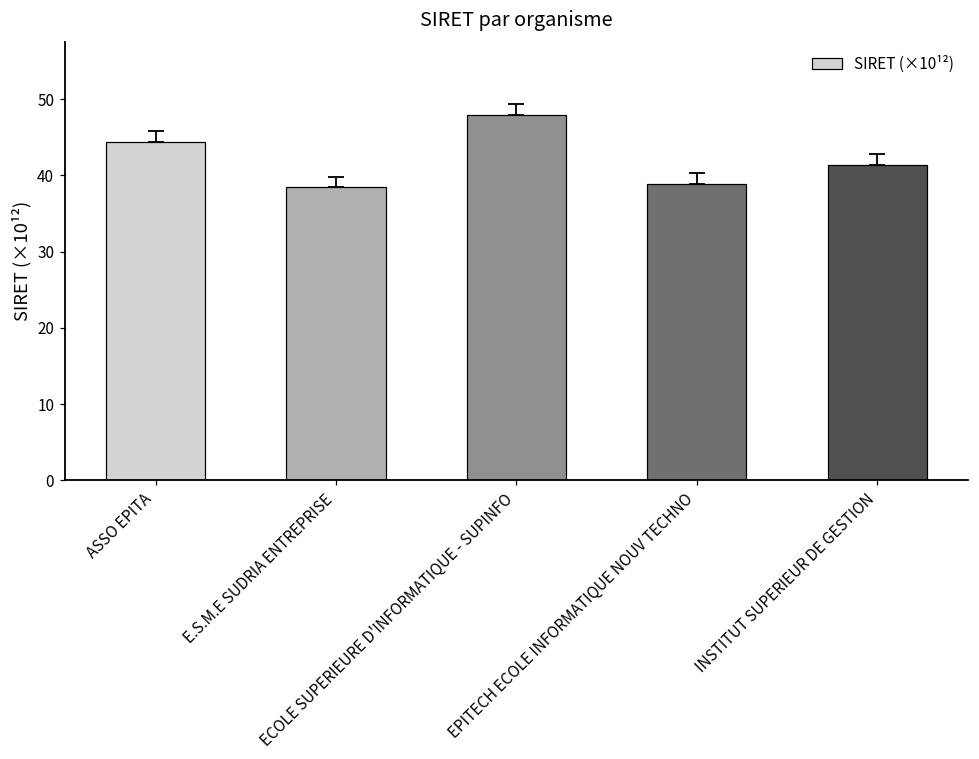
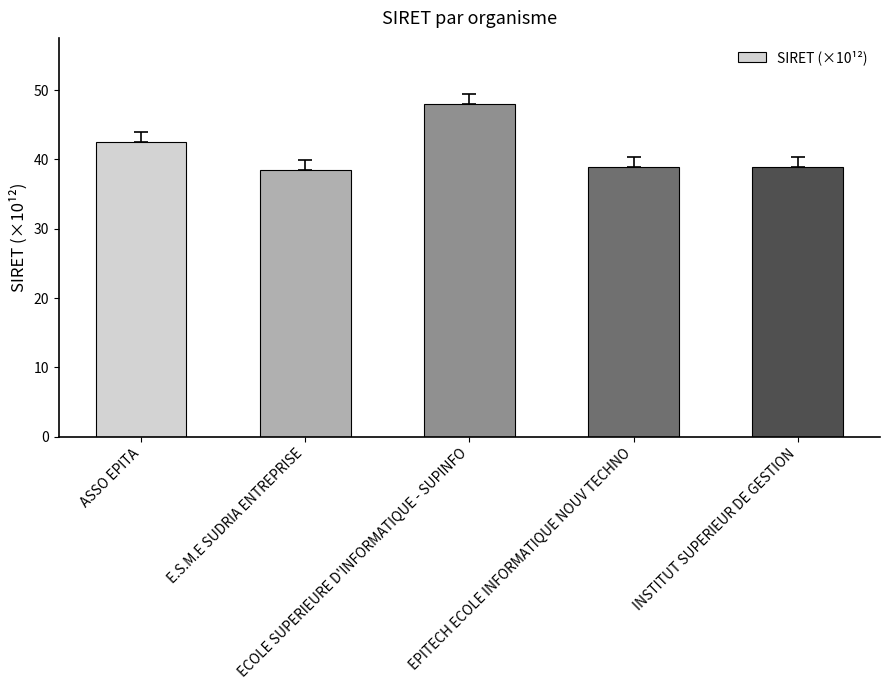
  {
    "SIRET (×10¹²)": {
-     "ASSO EPITA": 44,
+     "ASSO EPITA": 43,
      "E.S.M.E SUDRIA ENTREPRISE": 38,
      "ECOLE SUPERIEURE D'INFORMATIQUE - SUPINFO": 48,
      "EPITECH ECOLE INFORMATIQUE NOUV TECHNO": 39,
-     "INSTITUT SUPERIEUR DE GESTION": 41
+     "INSTITUT SUPERIEUR DE GESTION": 39
    }
  }
